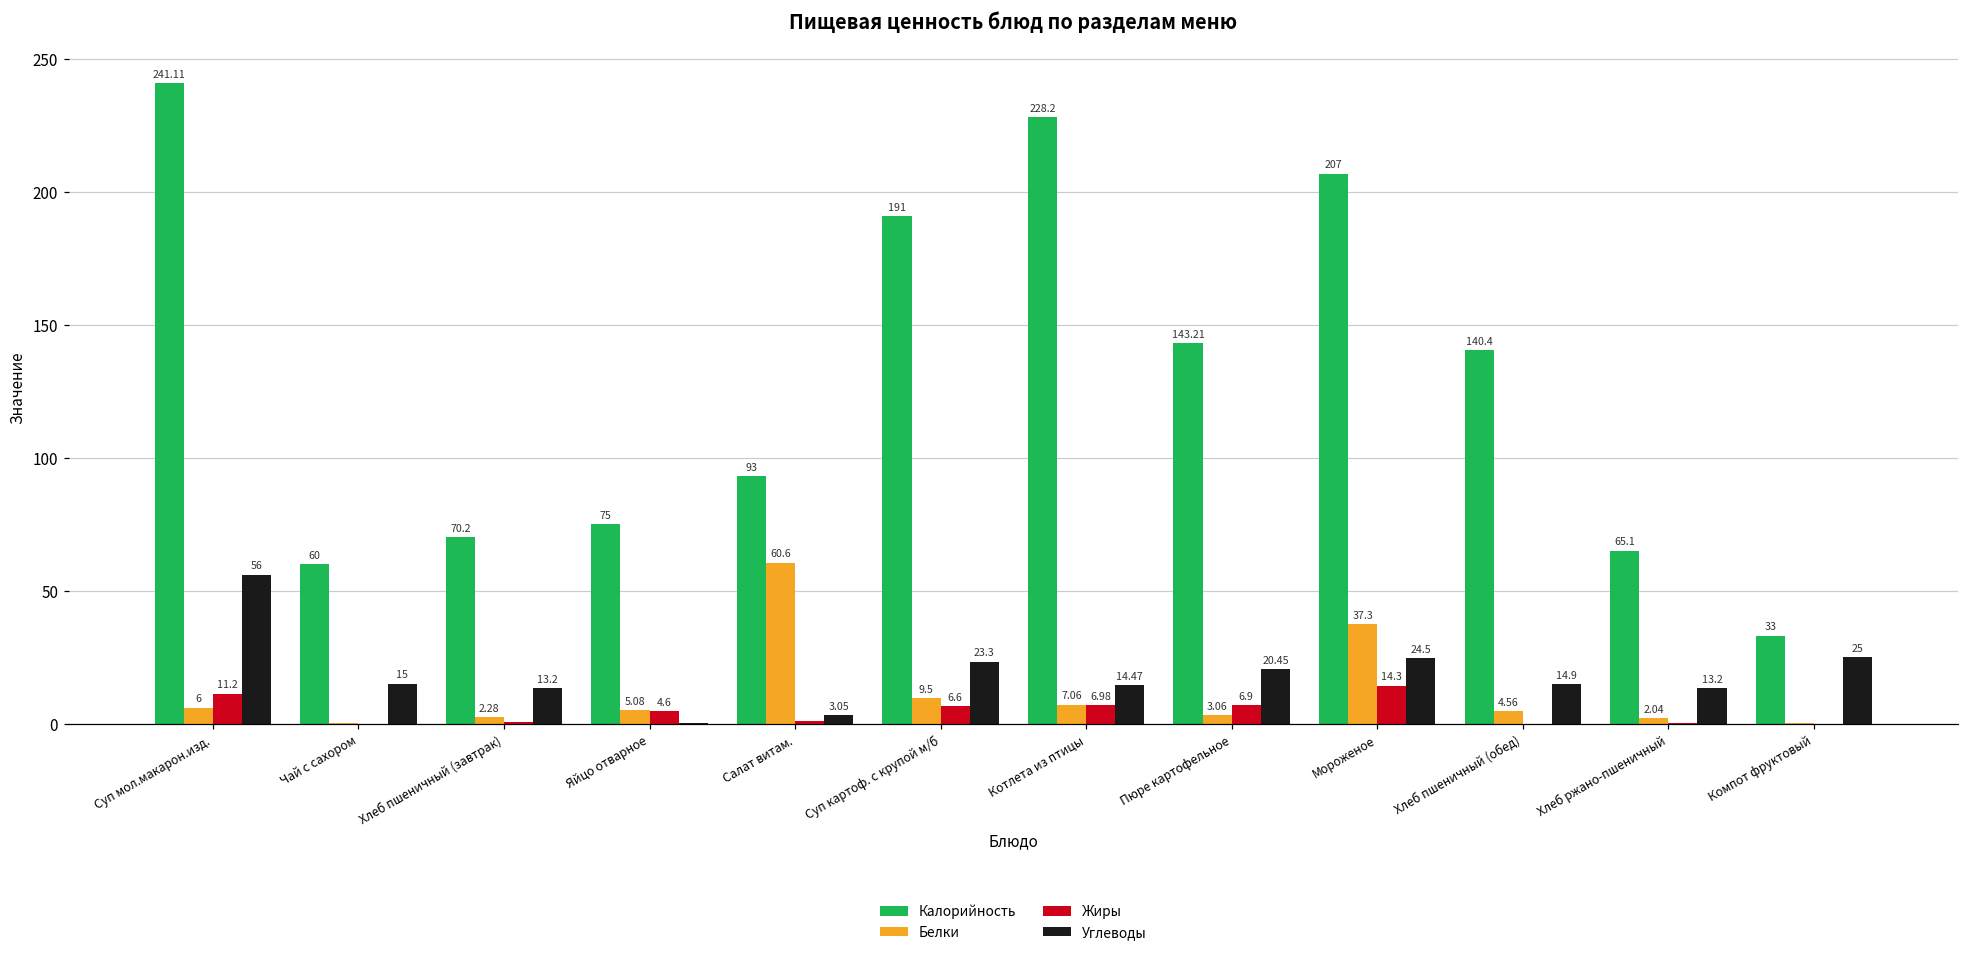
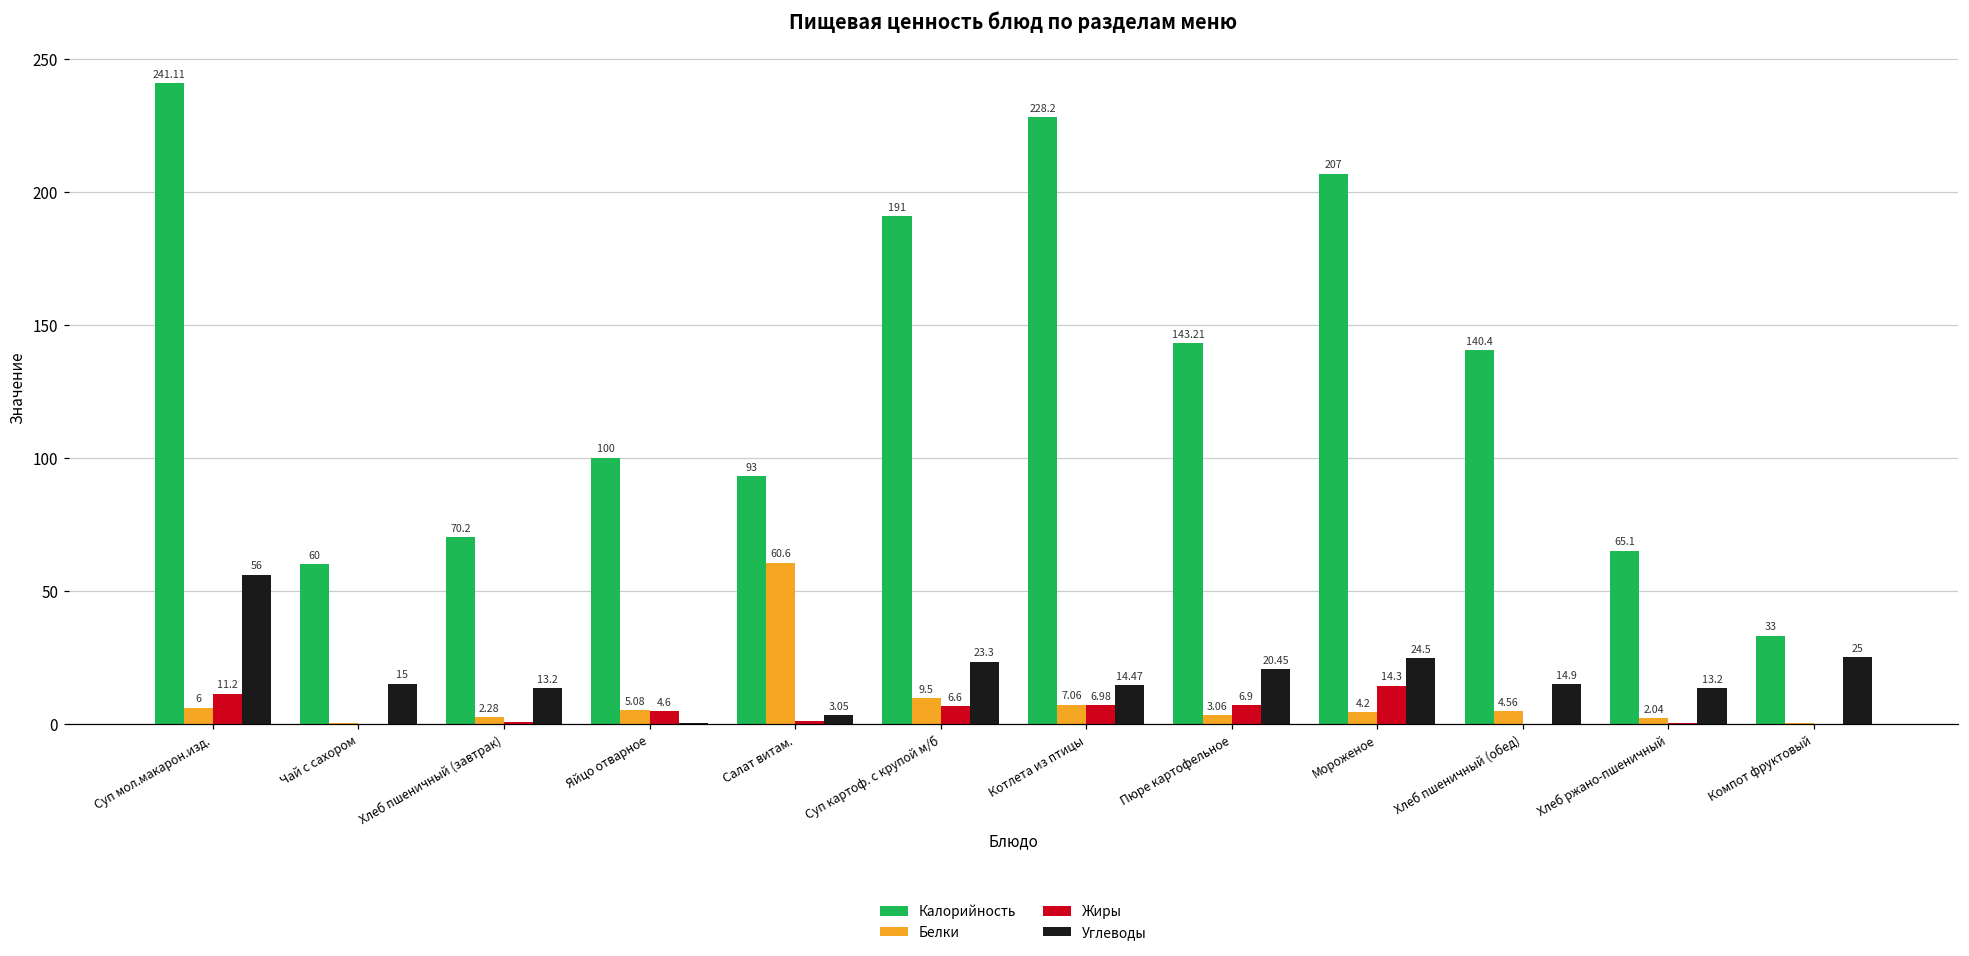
  {
    "Калорийность": {
      "Суп мол.макарон.изд.": 241.11,
      "Чай с сахором": 60,
      "Хлеб пшеничный (завтрак)": 70.2,
-     "Яйцо отварное": 75,
+     "Яйцо отварное": 100,
      "Салат витам.": 93,
      "Суп картоф. с крупой м/б": 191,
      "Котлета из птицы": 228.2,
      "Пюре картофельное": 143.21,
      "Мороженое": 207,
      "Хлеб пшеничный (обед)": 140.4,
      "Хлеб ржано-пшеничный": 65.1,
      "Компот фруктовый": 33
    },
    "Белки": {
      "Суп мол.макарон.изд.": 6,
      "Хлеб пшеничный (завтрак)": 2.28,
      "Яйцо отварное": 5.08,
      "Салат витам.": 60.6,
      "Суп картоф. с крупой м/б": 9.5,
      "Котлета из птицы": 7.06,
      "Пюре картофельное": 3.06,
-     "Мороженое": 37.3,
+     "Мороженое": 4.2,
      "Хлеб пшеничный (обед)": 4.56,
      "Хлеб ржано-пшеничный": 2.04
    },
    "Жиры": {
      "Суп мол.макарон.изд.": 11.2,
      "Яйцо отварное": 4.6,
      "Суп картоф. с крупой м/б": 6.6,
      "Котлета из птицы": 6.98,
      "Пюре картофельное": 6.9,
      "Мороженое": 14.3
    },
    "Углеводы": {
      "Суп мол.макарон.изд.": 56,
      "Чай с сахором": 15,
      "Хлеб пшеничный (завтрак)": 13.2,
      "Салат витам.": 3.05,
      "Суп картоф. с крупой м/б": 23.3,
      "Котлета из птицы": 14.47,
      "Пюре картофельное": 20.45,
      "Мороженое": 24.5,
      "Хлеб пшеничный (обед)": 14.9,
      "Хлеб ржано-пшеничный": 13.2,
      "Компот фруктовый": 25
    }
  }
